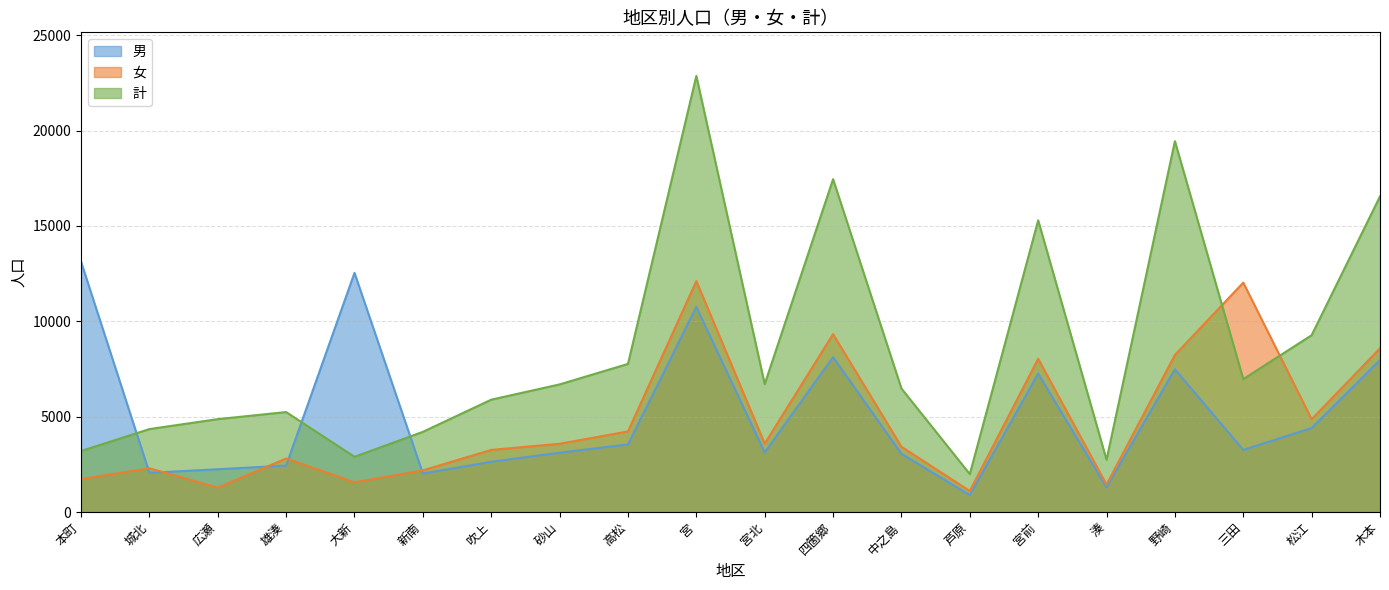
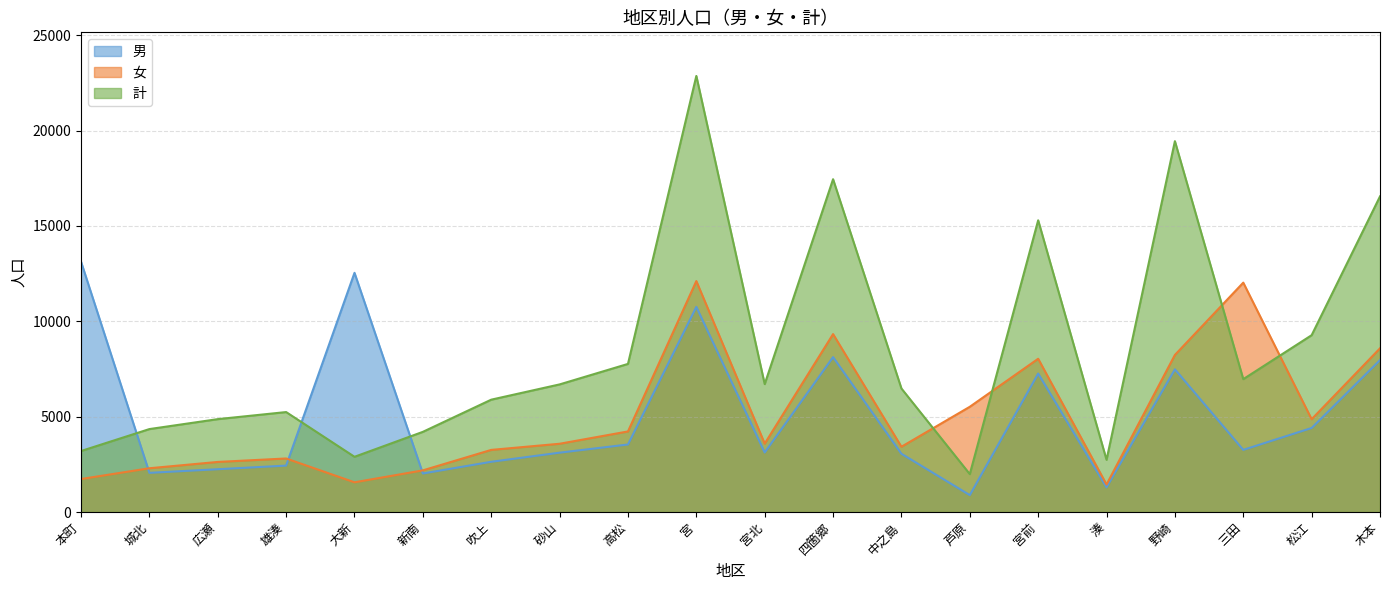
  {
    "男": {
      "本町": 13100,
      "城北": 2100,
      "広瀬": 2200,
      "雄湊": 2400,
      "大新": 12500,
      "新南": 2000,
      "吹上": 2600,
      "砂山": 3100,
      "高松": 3500,
      "宮": 10800,
      "宮北": 3100,
      "四箇郷": 8100,
      "中之島": 3100,
      "芦原": 900,
      "宮前": 7300,
      "湊": 1300,
      "野崎": 7500,
      "三田": 3300,
      "松江": 4400,
      "木本": 8000
    },
    "女": {
      "本町": 1700,
      "城北": 2300,
-     "広瀬": 1300,
+     "広瀬": 2600,
      "雄湊": 2800,
      "大新": 1600,
      "新南": 2200,
      "吹上": 3300,
      "砂山": 3600,
      "高松": 4200,
      "宮": 12100,
      "宮北": 3600,
      "四箇郷": 9300,
      "中之島": 3400,
-     "芦原": 1100,
+     "芦原": 5500,
      "宮前": 8000,
      "湊": 1400,
      "野崎": 8200,
      "三田": 12000,
      "松江": 4900,
      "木本": 8600
    },
    "計": {
      "本町": 3200,
      "城北": 4300,
      "広瀬": 4900,
      "雄湊": 5200,
      "大新": 2900,
      "新南": 4200,
      "吹上": 5900,
      "砂山": 6700,
      "高松": 7800,
      "宮": 22900,
      "宮北": 6700,
      "四箇郷": 17500,
      "中之島": 6500,
      "芦原": 2000,
      "宮前": 15300,
      "湊": 2700,
      "野崎": 19400,
      "三田": 7000,
      "松江": 9300,
      "木本": 16600
    }
  }
